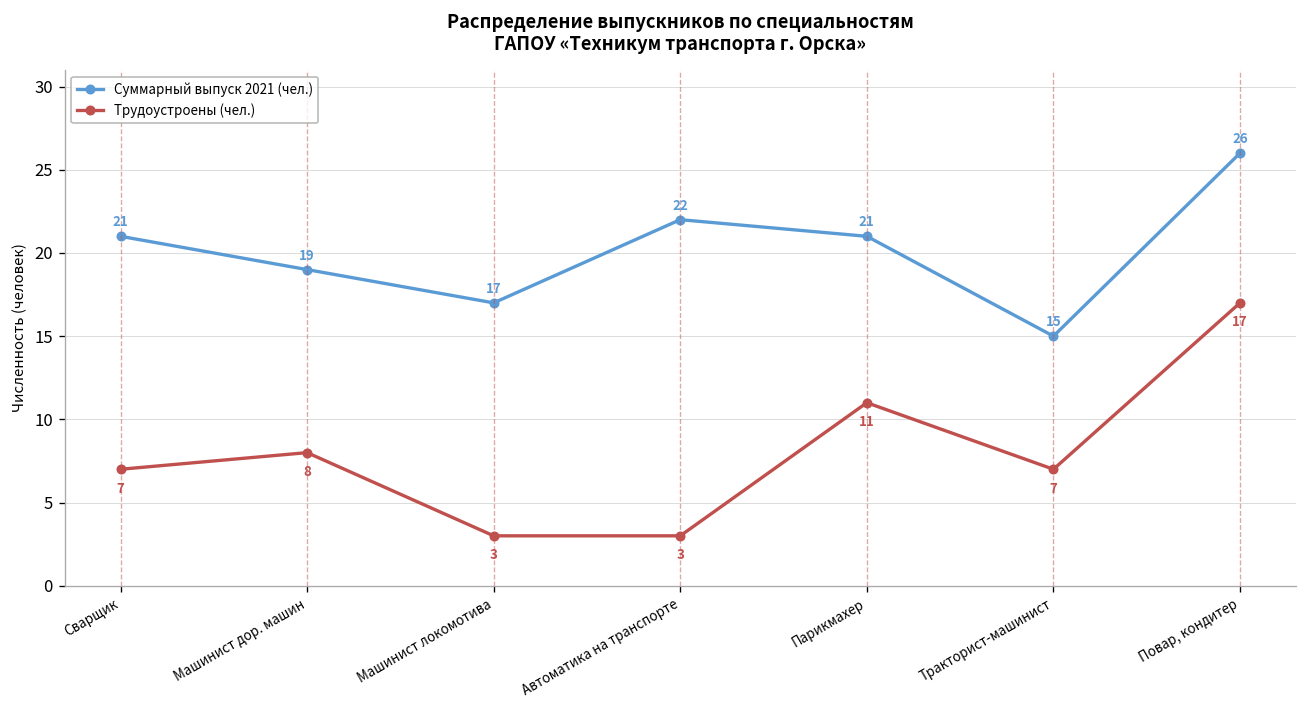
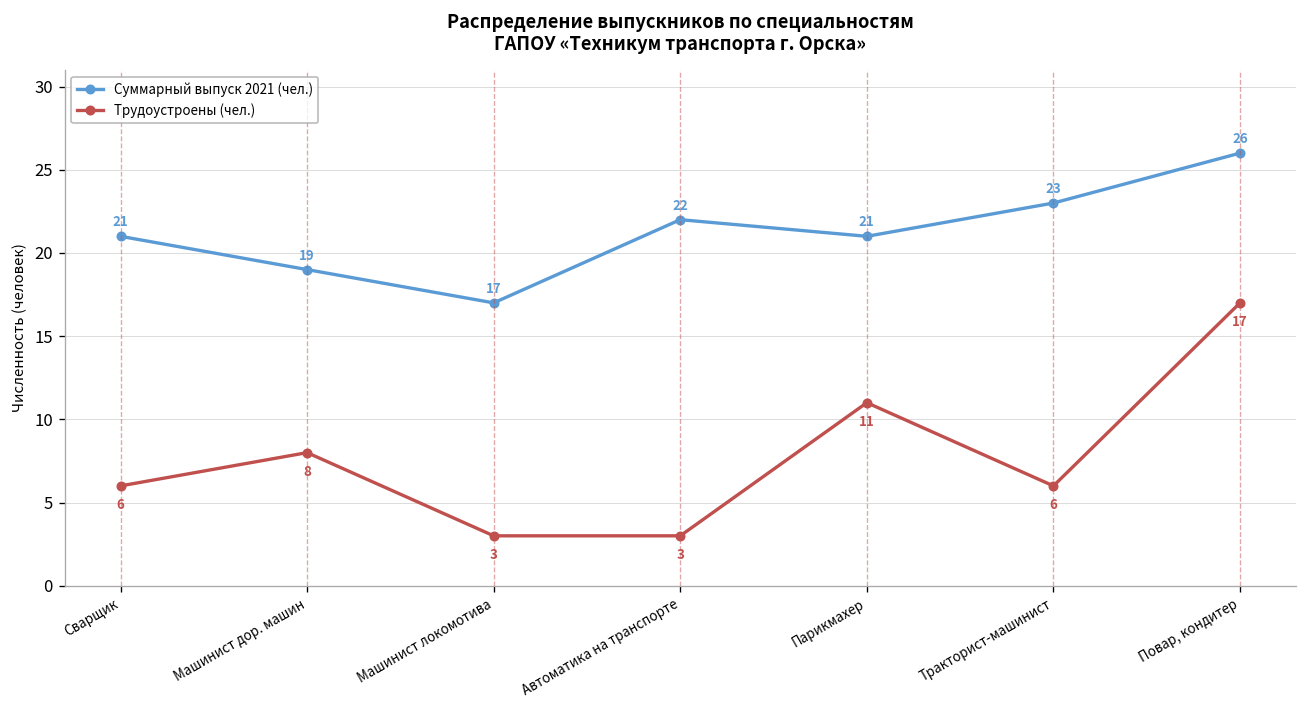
  {
    "Суммарный выпуск 2021 (чел.)": {
      "Сварщик": 21,
      "Машинист дор. машин": 19,
      "Машинист локомотива": 17,
      "Автоматика на транспорте": 22,
      "Парикмахер": 21,
-     "Тракторист-машинист": 15,
+     "Тракторист-машинист": 23,
      "Повар, кондитер": 26
    },
    "Трудоустроены (чел.)": {
-     "Сварщик": 7,
+     "Сварщик": 6,
      "Машинист дор. машин": 8,
      "Машинист локомотива": 3,
      "Автоматика на транспорте": 3,
      "Парикмахер": 11,
-     "Тракторист-машинист": 7,
+     "Тракторист-машинист": 6,
      "Повар, кондитер": 17
    }
  }
